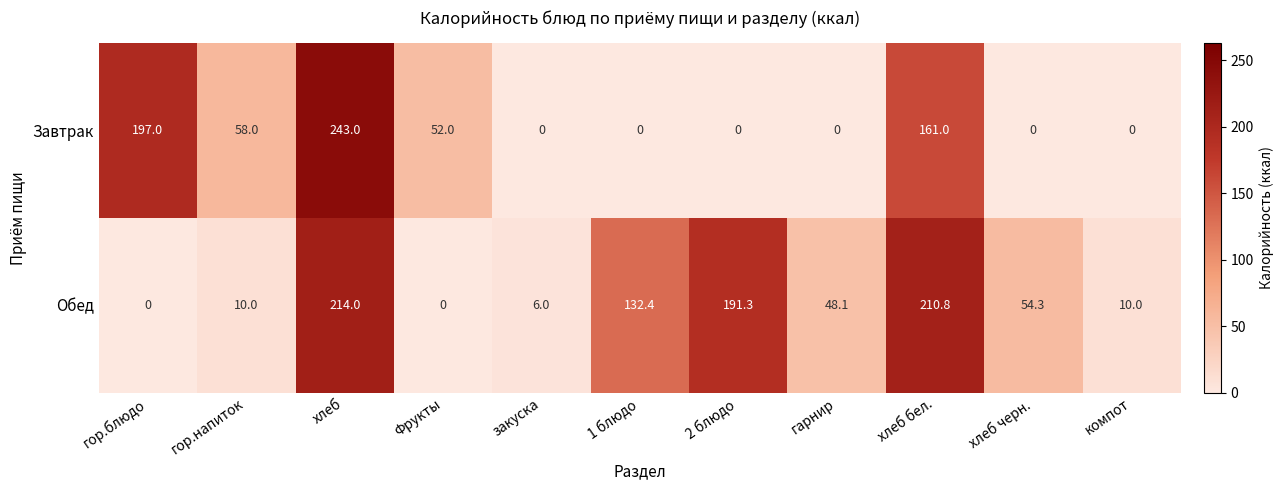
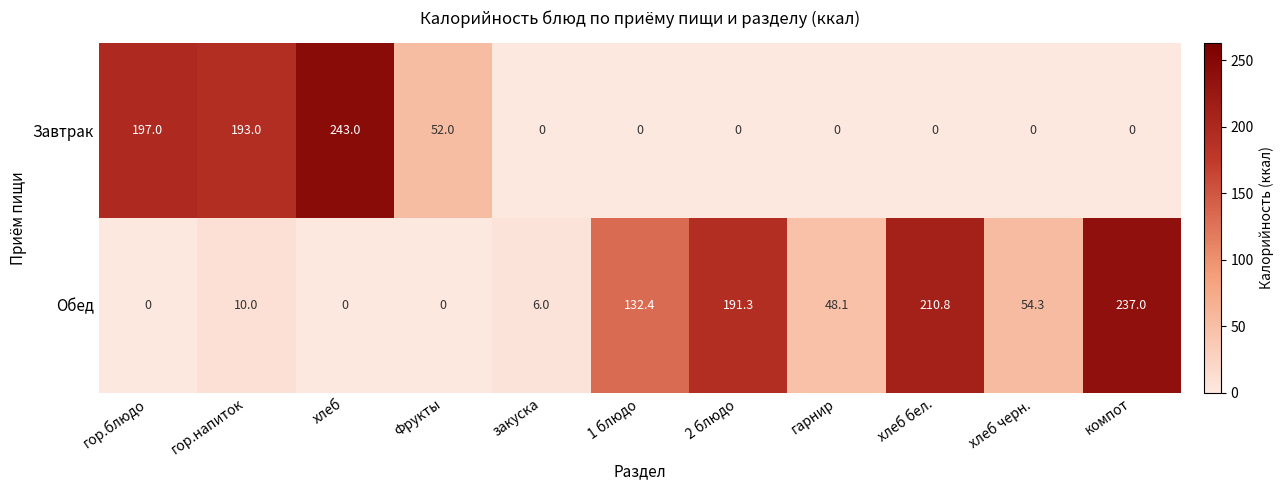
  {
    "Завтрак": {
      "гор.блюдо": 197.0,
-     "гор.напиток": 58.0,
+     "гор.напиток": 193.0,
      "хлеб": 243.0,
      "Фрукты": 52.0,
      "закуска": 0,
      "1 блюдо": 0,
      "2 блюдо": 0,
      "гарнир": 0,
-     "хлеб бел.": 161.0,
+     "хлеб бел.": 0,
      "хлеб черн.": 0,
      "компот": 0
    },
    "Обед": {
      "гор.блюдо": 0,
      "гор.напиток": 10.0,
-     "хлеб": 214.0,
+     "хлеб": 0,
      "Фрукты": 0,
      "закуска": 6.0,
      "1 блюдо": 132.4,
      "2 блюдо": 191.3,
      "гарнир": 48.1,
      "хлеб бел.": 210.8,
      "хлеб черн.": 54.3,
-     "компот": 10.0
+     "компот": 237.0
    }
  }
